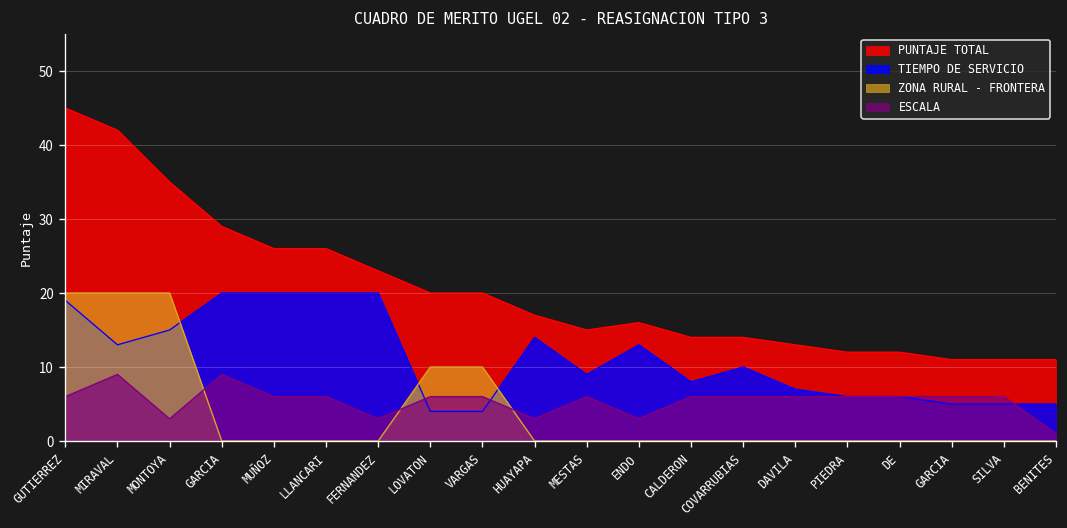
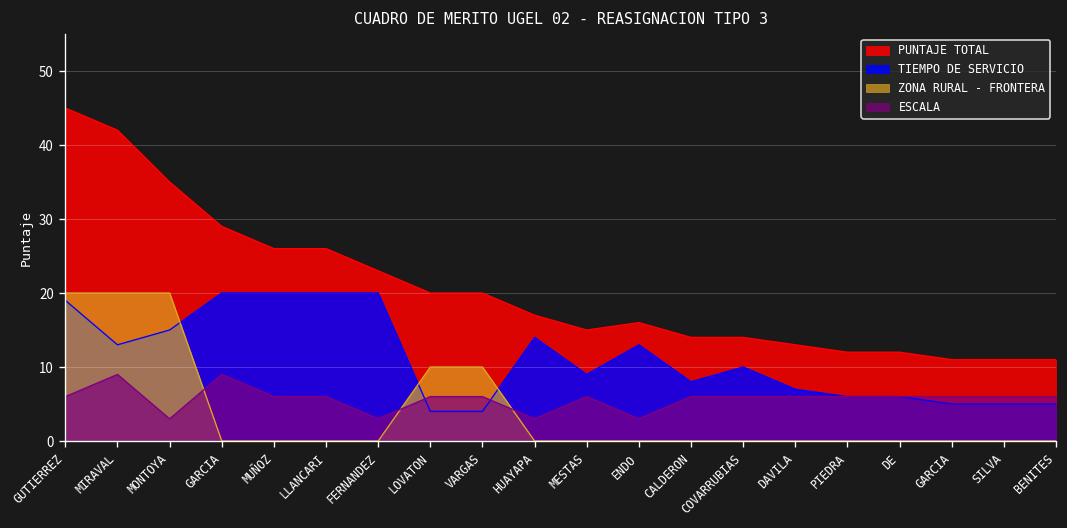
  {
    "PUNTAJE TOTAL": {
      "GUTIERREZ": 45,
      "MIRAVAL": 42,
      "MONTOYA": 35,
      "MUÑOZ": 26,
      "LLANCARI": 26,
      "FERNANDEZ": 23,
      "LOVATON": 20,
      "VARGAS": 20,
      "HUAYAPA": 17,
      "MESTAS": 15,
      "ENDO": 16,
      "CALDERON": 14,
      "COVARRUBIAS": 14,
      "DAVILA": 13,
      "PIEDRA": 12,
      "DE": 12,
      "SILVA": 11,
      "BENITES": 11
    },
    "TIEMPO DE SERVICIO": {
      "GUTIERREZ": 19,
      "MIRAVAL": 13,
      "MONTOYA": 15,
      "MUÑOZ": 20,
      "LLANCARI": 20,
      "FERNANDEZ": 20,
      "LOVATON": 4,
      "VARGAS": 4,
      "HUAYAPA": 14,
      "MESTAS": 9,
      "ENDO": 13,
      "CALDERON": 8,
      "COVARRUBIAS": 10,
      "DAVILA": 7,
      "SILVA": 5,
      "BENITES": 5
    },
    "ZONA RURAL - FRONTERA": {
      "GUTIERREZ": 20,
      "MIRAVAL": 20,
      "MONTOYA": 20,
      "MUÑOZ": 0,
      "LLANCARI": 0,
      "FERNANDEZ": 0,
      "LOVATON": 10,
      "VARGAS": 10,
      "HUAYAPA": 0,
      "MESTAS": 0,
      "ENDO": 0,
      "CALDERON": 0,
      "COVARRUBIAS": 0,
      "DAVILA": 0,
      "PIEDRA": 0,
      "DE": 0,
      "SILVA": 0,
      "BENITES": 0
    },
    "ESCALA": {
      "GUTIERREZ": 6,
      "MIRAVAL": 9,
      "MONTOYA": 3,
      "MUÑOZ": 6,
      "LLANCARI": 6,
      "FERNANDEZ": 3,
      "LOVATON": 6,
      "VARGAS": 6,
      "HUAYAPA": 3,
      "MESTAS": 6,
      "ENDO": 3,
      "CALDERON": 6,
      "COVARRUBIAS": 6,
      "DAVILA": 6,
      "SILVA": 6,
-     "BENITES": 1
+     "BENITES": 6
    }
  }
